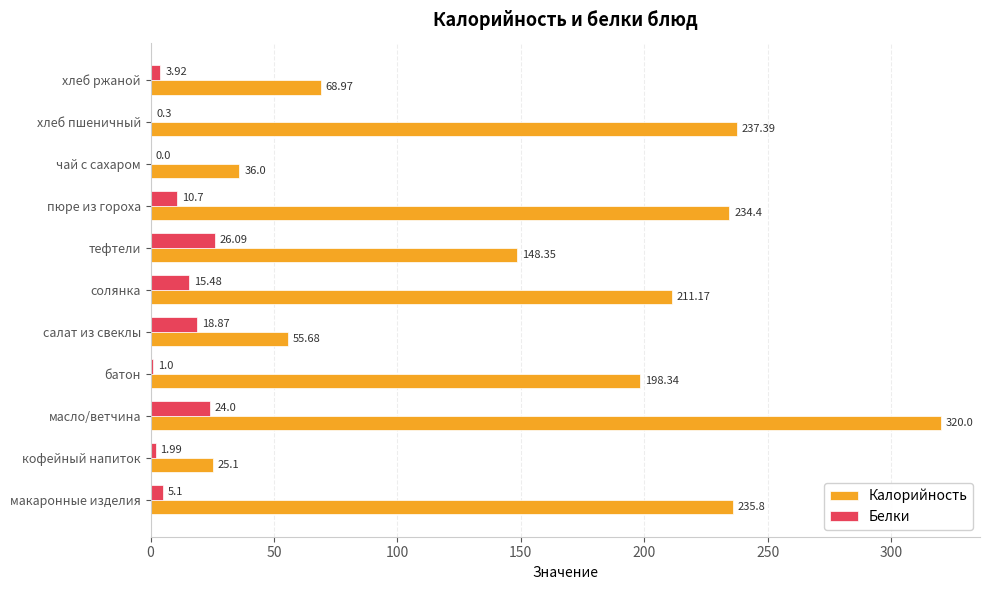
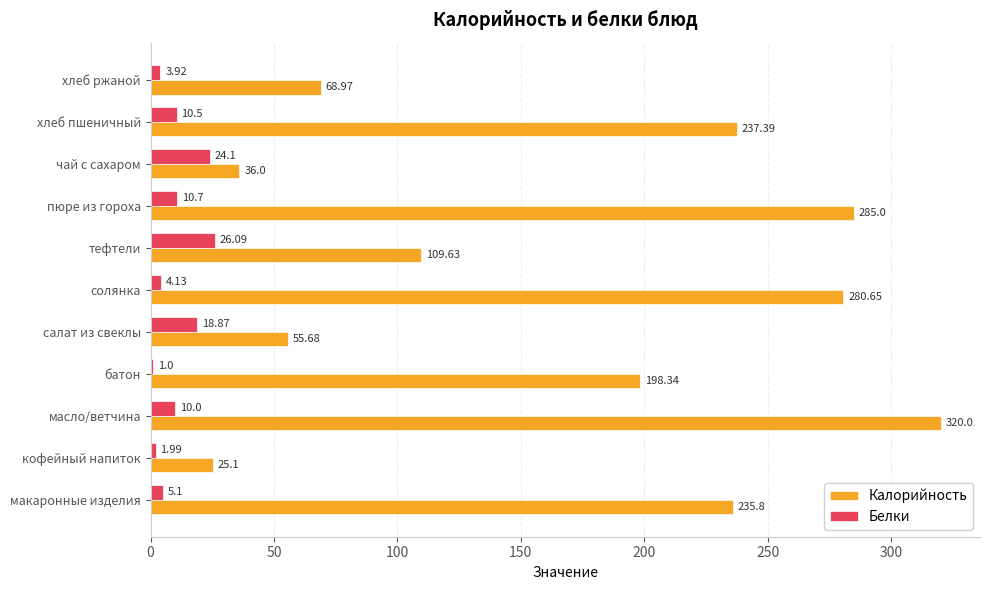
  {
    "Калорийность": {
      "хлеб ржаной": 68.97,
      "хлеб пшеничный": 237.39,
      "чай с сахаром": 36.0,
-     "пюре из гороха": 234.4,
-     "тефтели": 148.35,
-     "солянка": 211.17,
+     "пюре из гороха": 285.0,
+     "тефтели": 109.63,
+     "солянка": 280.65,
      "салат из свеклы": 55.68,
      "батон": 198.34,
      "масло/ветчина": 320.0,
      "кофейный напиток": 25.1,
      "макаронные изделия": 235.8
    },
    "Белки": {
      "хлеб ржаной": 3.92,
-     "хлеб пшеничный": 0.3,
-     "чай с сахаром": 0.0,
+     "хлеб пшеничный": 10.5,
+     "чай с сахаром": 24.1,
      "пюре из гороха": 10.7,
      "тефтели": 26.09,
-     "солянка": 15.48,
+     "солянка": 4.13,
      "салат из свеклы": 18.87,
      "батон": 1.0,
-     "масло/ветчина": 24.0,
+     "масло/ветчина": 10.0,
      "кофейный напиток": 1.99,
      "макаронные изделия": 5.1
    }
  }
